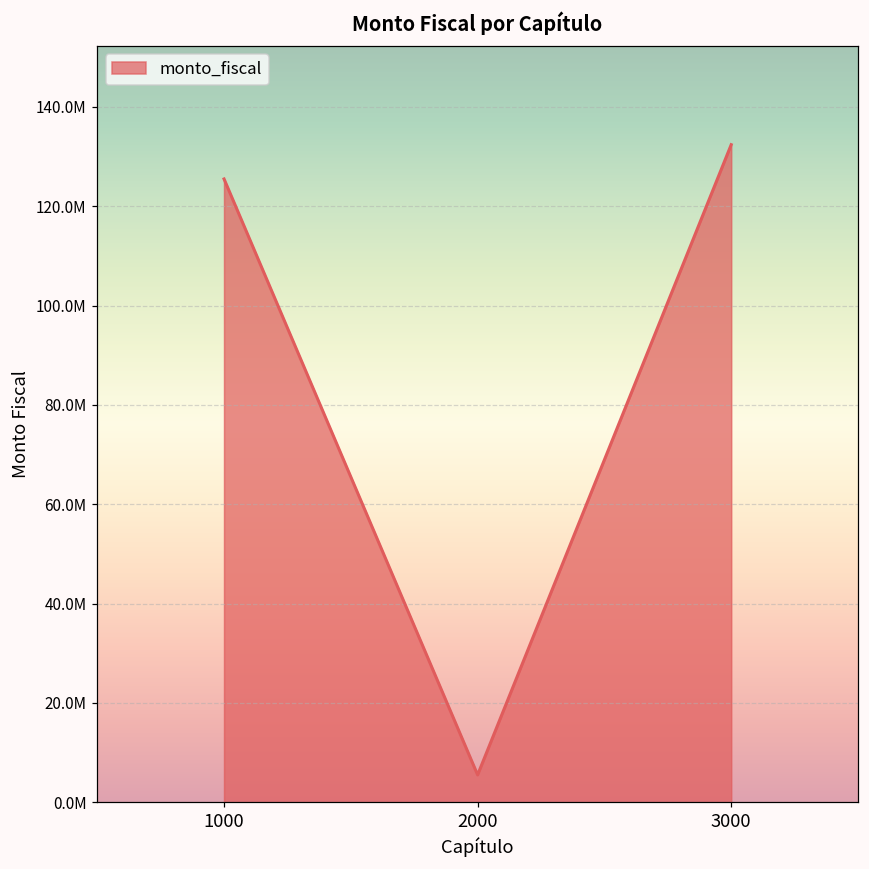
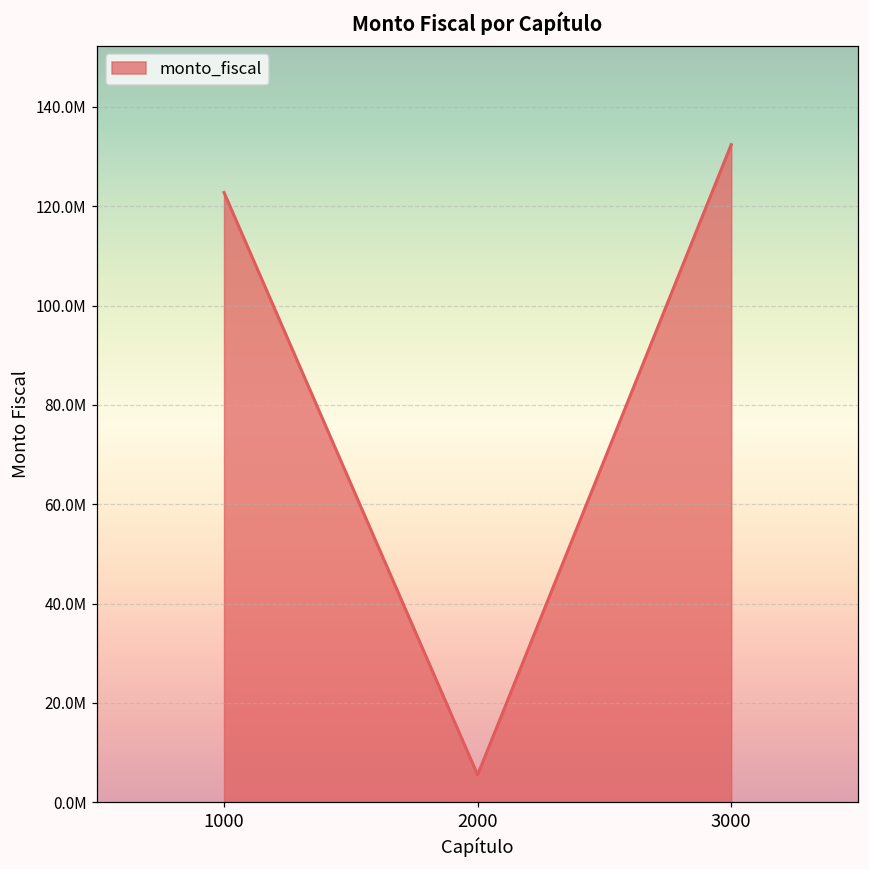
  {
-   "1000": 125000000,
+   "1000": 123000000,
    "2000": 6000000,
    "3000": 132000000
  }
